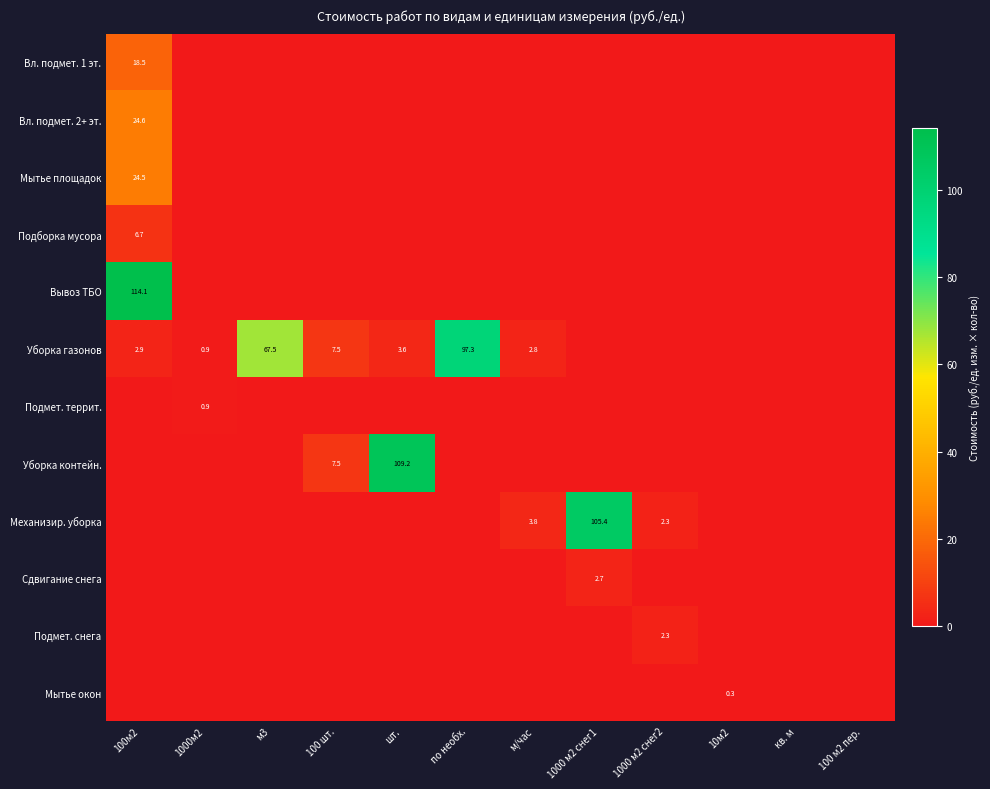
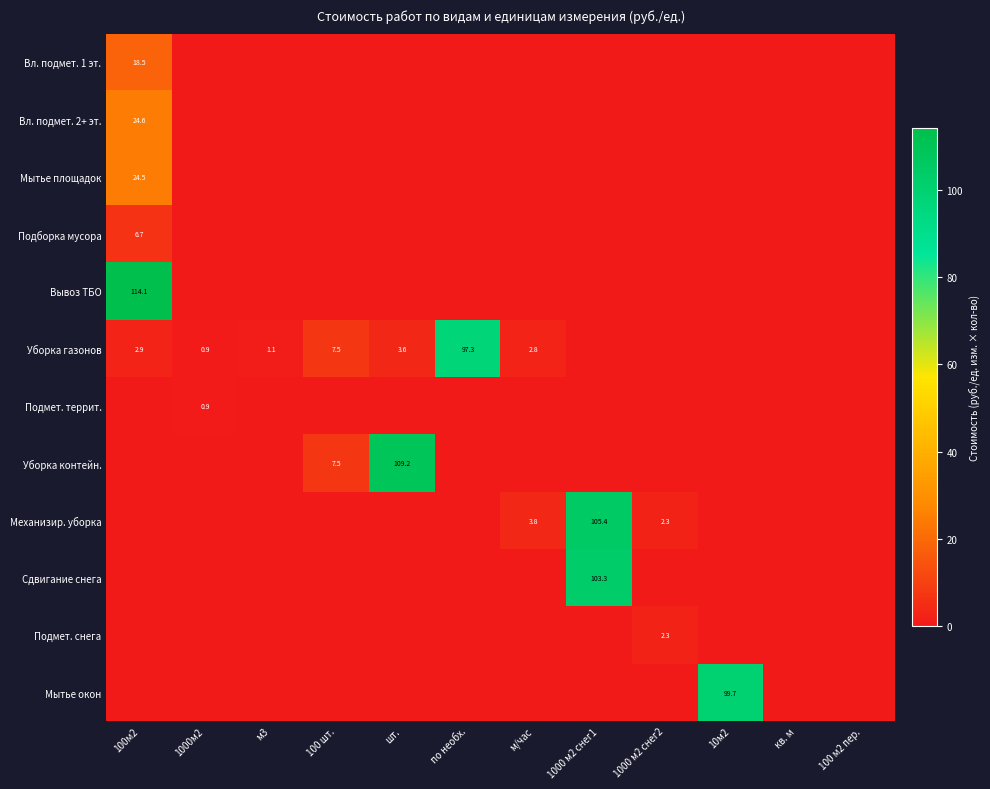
  {
    "Вл. подмет. 1 эт.": {
      "100м2": 18.5
    },
    "Вл. подмет. 2+ эт.": {
      "100м2": 24.6
    },
    "Мытье площадок": {
      "100м2": 24.5
    },
    "Подборка мусора": {
      "100м2": 6.7
    },
    "Вывоз ТБО": {
      "100м2": 114.1
    },
    "Уборка газонов": {
      "100м2": 2.9,
      "1000м2": 0.9,
-     "м3": 67.5,
+     "м3": 1.1,
      "100 шт.": 7.5,
      "шт.": 3.6,
      "по необх.": 97.3,
      "м/час": 2.8
    },
    "Подмет. террит.": {
      "1000м2": 0.9
    },
    "Уборка контейн.": {
      "100 шт.": 7.5,
      "шт.": 109.2
    },
    "Механизир. уборка": {
      "м/час": 3.8,
      "1000 м2 снег1": 105.4,
      "1000 м2 снег2": 2.3
    },
    "Сдвигание снега": {
-     "1000 м2 снег1": 2.7
+     "1000 м2 снег1": 103.3
    },
    "Подмет. снега": {
      "1000 м2 снег2": 2.3
    },
    "Мытье окон": {
-     "10м2": 0.3
+     "10м2": 99.7
    }
  }
